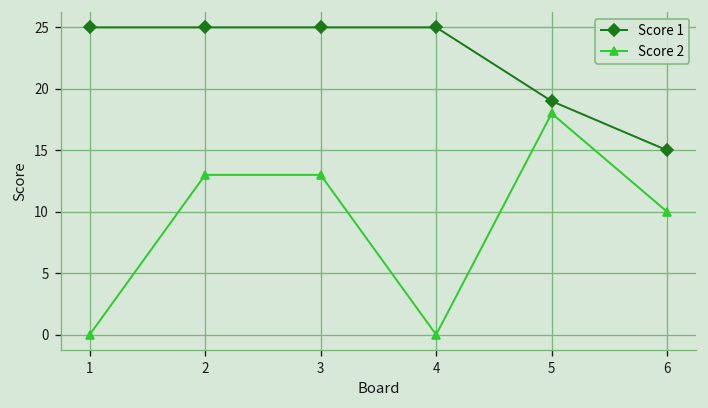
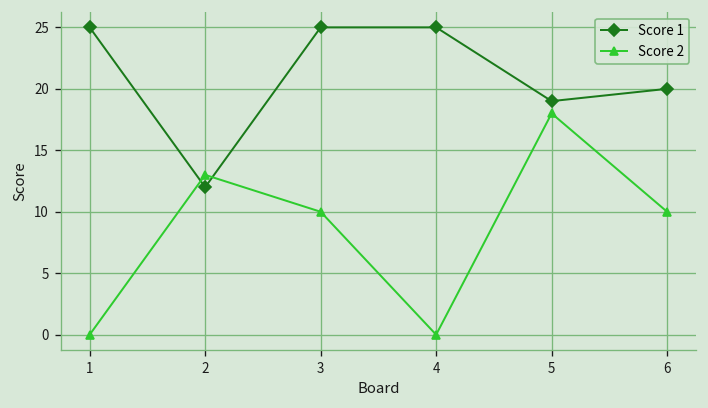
  {
    "Score 1": {
      "1": 25,
-     "2": 25,
+     "2": 12,
      "3": 25,
      "4": 25,
      "5": 19,
-     "6": 15
+     "6": 20
    },
    "Score 2": {
      "1": 0,
      "2": 13,
-     "3": 13,
+     "3": 10,
      "4": 0,
      "5": 18,
      "6": 10
    }
  }
